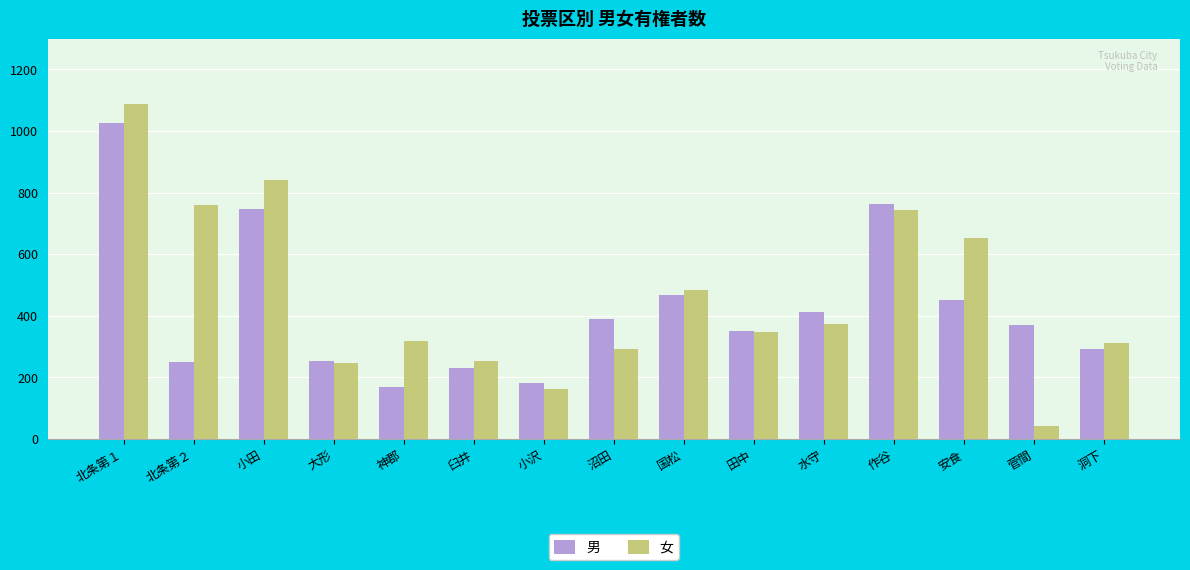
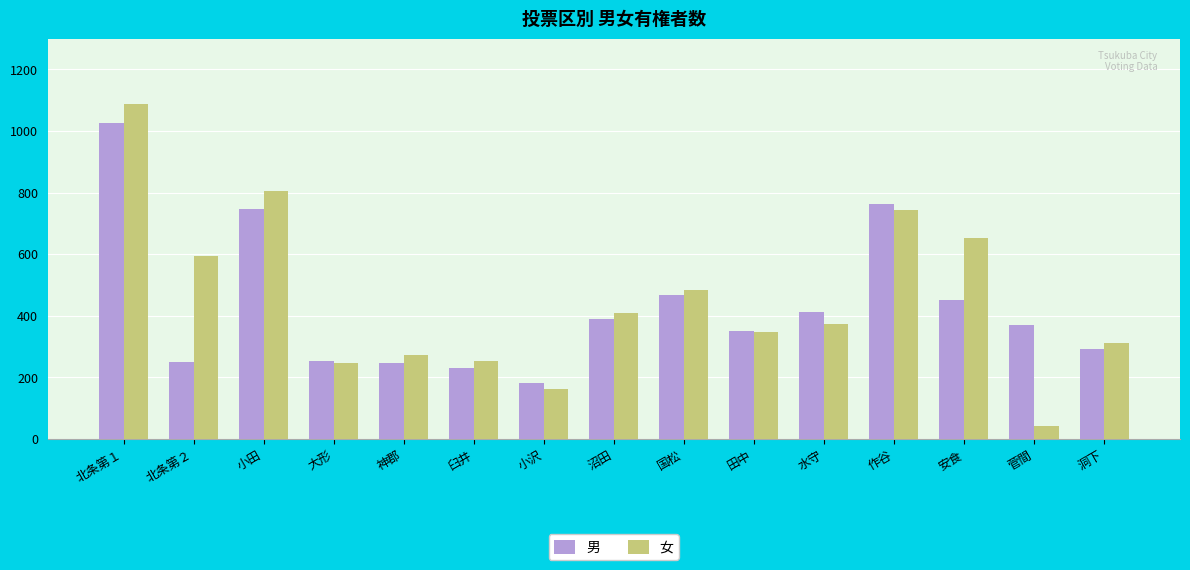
  {
    "男": {
      "北条第１": 1030,
      "北条第２": 250,
      "小田": 750,
      "大形": 250,
-     "神郡": 170,
+     "神郡": 250,
      "臼井": 230,
      "小沢": 180,
      "沼田": 390,
      "国松": 470,
      "田中": 350,
      "水守": 410,
      "作谷": 760,
      "安食": 450,
      "菅間": 370,
      "洞下": 290
    },
    "女": {
      "北条第１": 1090,
-     "北条第２": 760,
-     "小田": 840,
+     "北条第２": 590,
+     "小田": 810,
      "大形": 250,
-     "神郡": 320,
+     "神郡": 270,
      "臼井": 250,
      "小沢": 160,
-     "沼田": 290,
+     "沼田": 410,
      "国松": 480,
      "田中": 350,
      "水守": 370,
      "作谷": 740,
      "安食": 650,
      "菅間": 40,
      "洞下": 310
    }
  }
